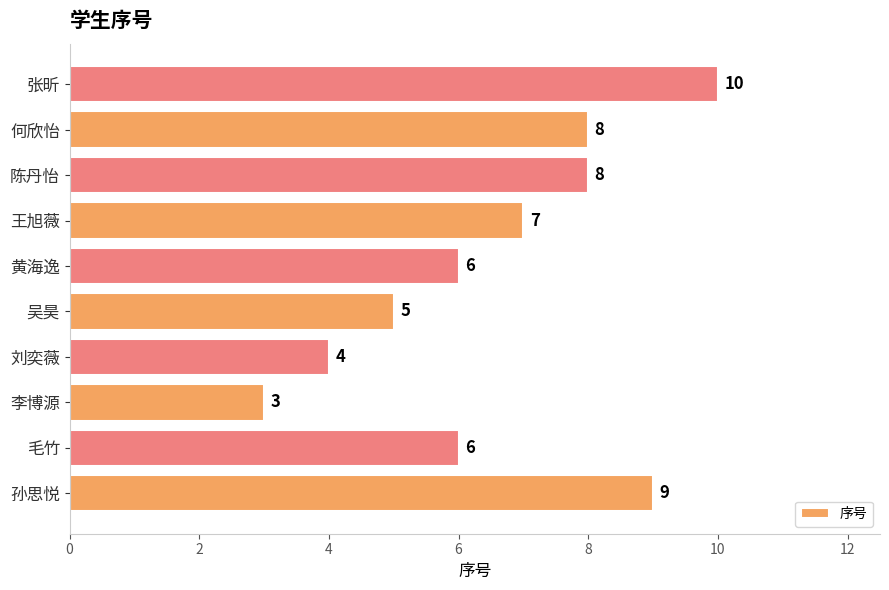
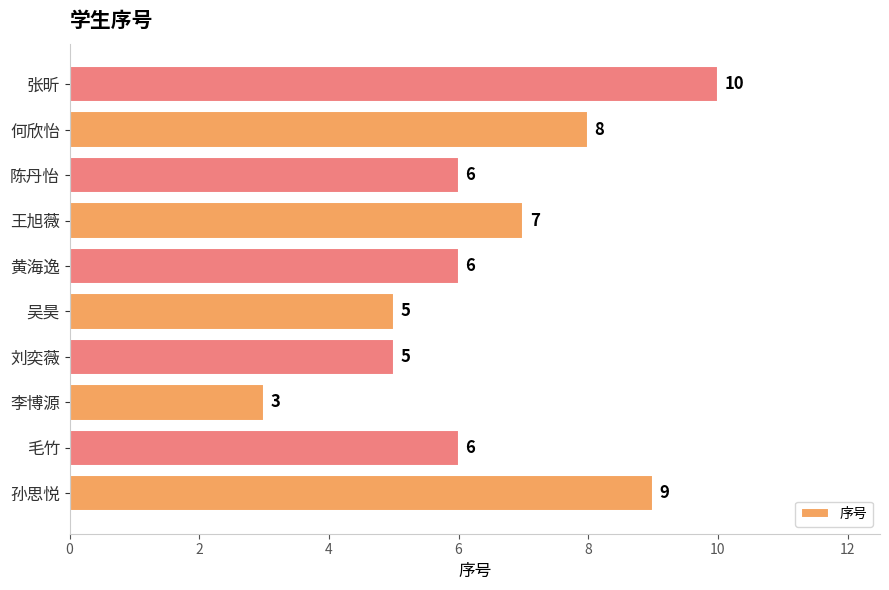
  {
    "张昕": 10,
    "何欣怡": 8,
-   "陈丹怡": 8,
+   "陈丹怡": 6,
    "王旭薇": 7,
    "黄海逸": 6,
    "吴昊": 5,
-   "刘奕薇": 4,
+   "刘奕薇": 5,
    "李博源": 3,
    "毛竹": 6,
    "孙思悦": 9
  }
